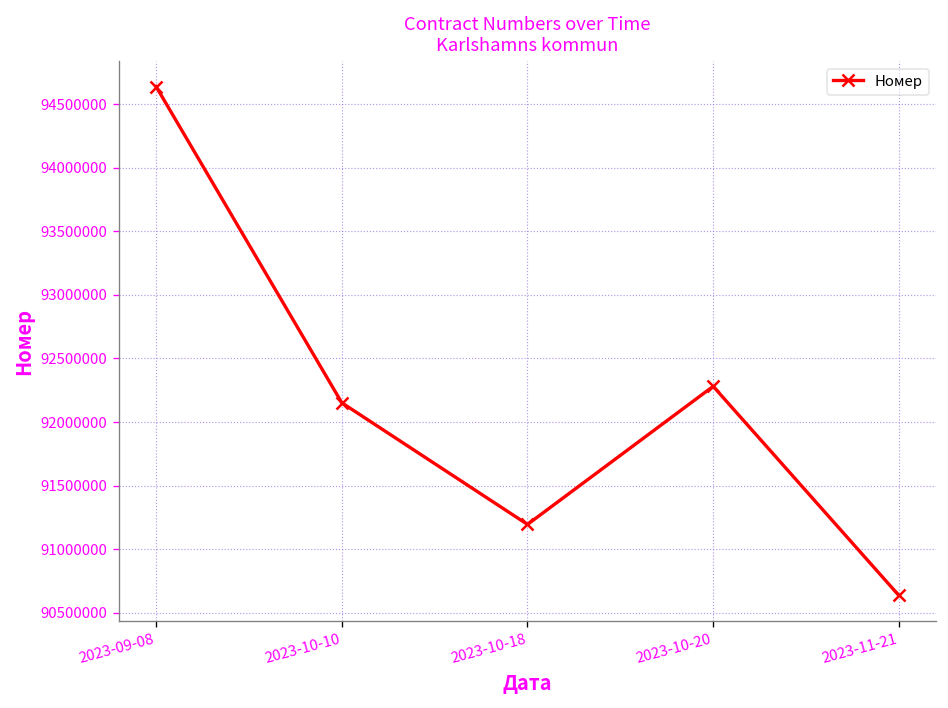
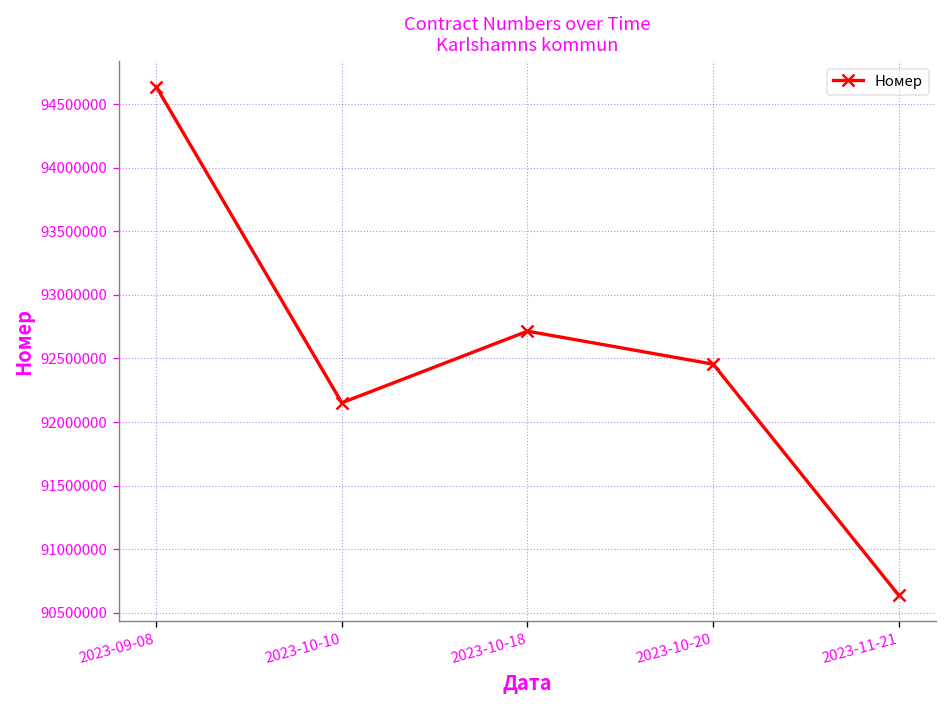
  {
    "2023-09-08": 94640000,
    "2023-10-10": 92150000,
-   "2023-10-18": 91190000,
-   "2023-10-20": 92280000,
+   "2023-10-18": 92710000,
+   "2023-10-20": 92460000,
    "2023-11-21": 90640000
  }
